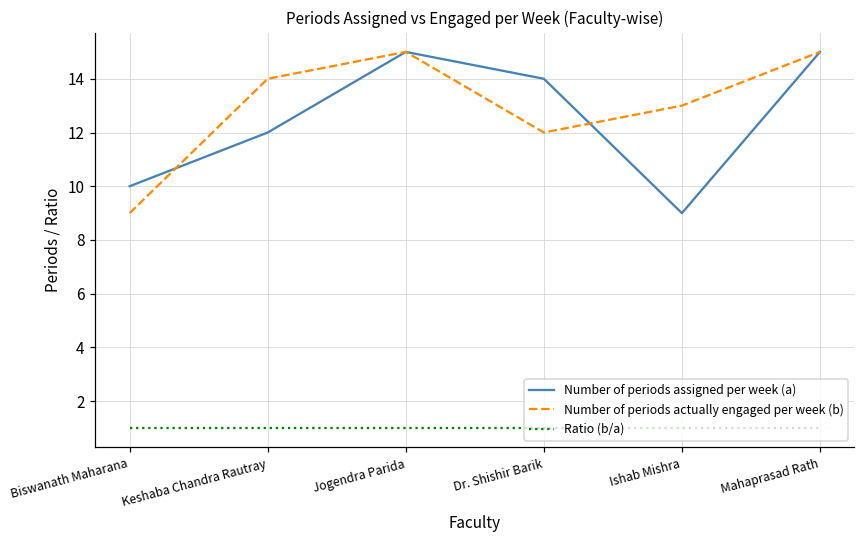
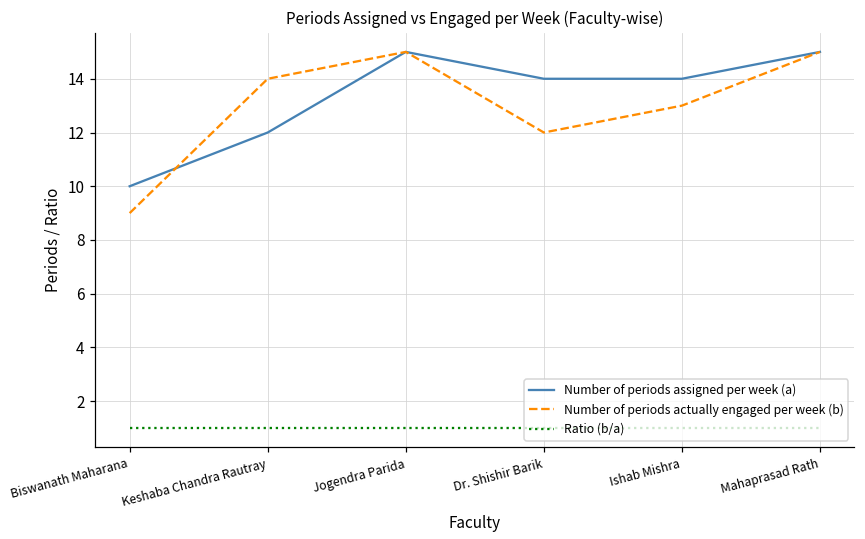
  {
    "Number of periods assigned per week (a)": {
      "Biswanath Maharana": 10,
      "Keshaba Chandra Rautray": 12,
      "Dr. Shishir Barik": 14,
-     "Ishab Mishra": 9
+     "Ishab Mishra": 14
    },
    "Number of periods actually engaged per week (b)": {
      "Biswanath Maharana": 9,
      "Keshaba Chandra Rautray": 14,
      "Dr. Shishir Barik": 12,
      "Ishab Mishra": 13
    },
    "Ratio (b/a)": {
      "Biswanath Maharana": 1,
      "Keshaba Chandra Rautray": 1,
      "Jogendra Parida": 1
    }
  }
